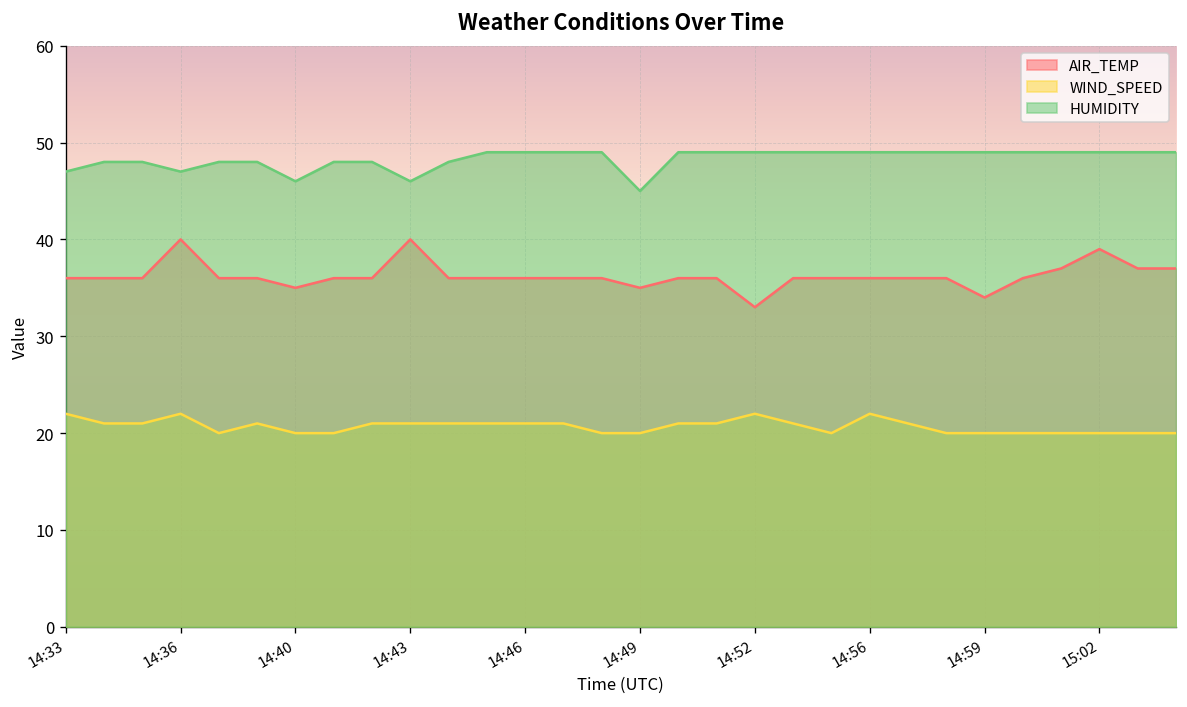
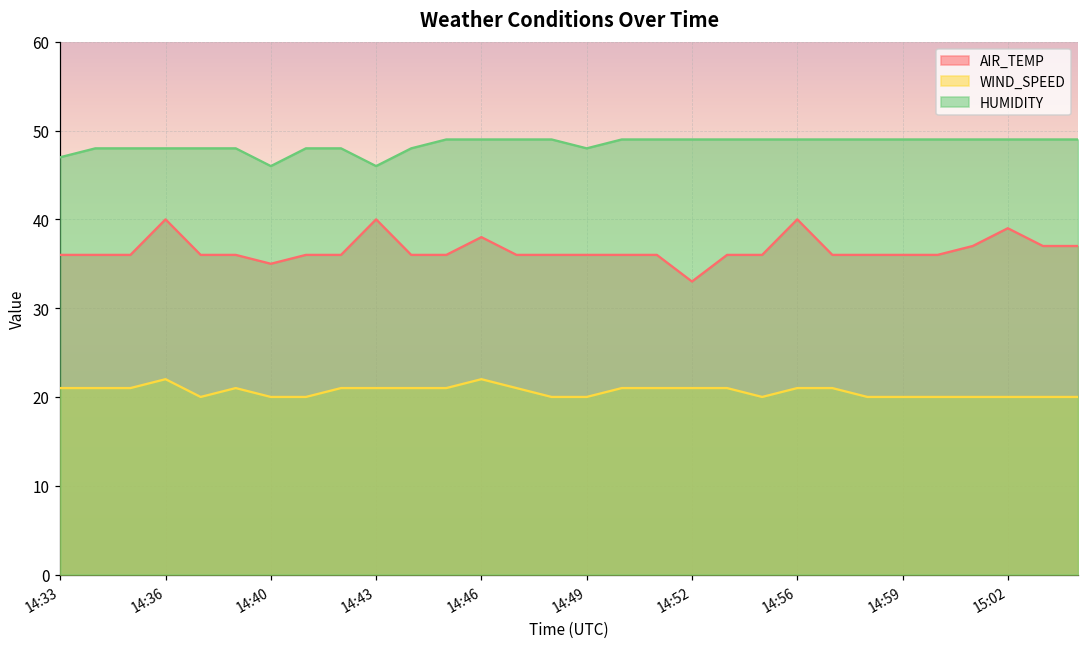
  {
    "AIR_TEMP": {
      "14:33": 36,
      "14:36": 40,
      "14:40": 35,
      "14:43": 40,
-     "14:46": 36,
-     "14:49": 35,
+     "14:46": 38,
+     "14:49": 36,
      "14:52": 33,
-     "14:56": 36,
-     "14:59": 34,
+     "14:56": 40,
+     "14:59": 36,
      "15:02": 39
    },
    "WIND_SPEED": {
-     "14:33": 22,
+     "14:33": 21,
      "14:36": 22,
      "14:40": 20,
      "14:43": 21,
-     "14:46": 21,
+     "14:46": 22,
      "14:49": 20,
-     "14:52": 22,
-     "14:56": 22,
+     "14:52": 21,
+     "14:56": 21,
      "14:59": 20,
      "15:02": 20
    },
    "HUMIDITY": {
      "14:33": 47,
-     "14:36": 47,
+     "14:36": 48,
      "14:40": 46,
      "14:43": 46,
      "14:46": 49,
-     "14:49": 45,
+     "14:49": 48,
      "14:52": 49,
      "14:56": 49,
      "14:59": 49,
      "15:02": 49
    }
  }
